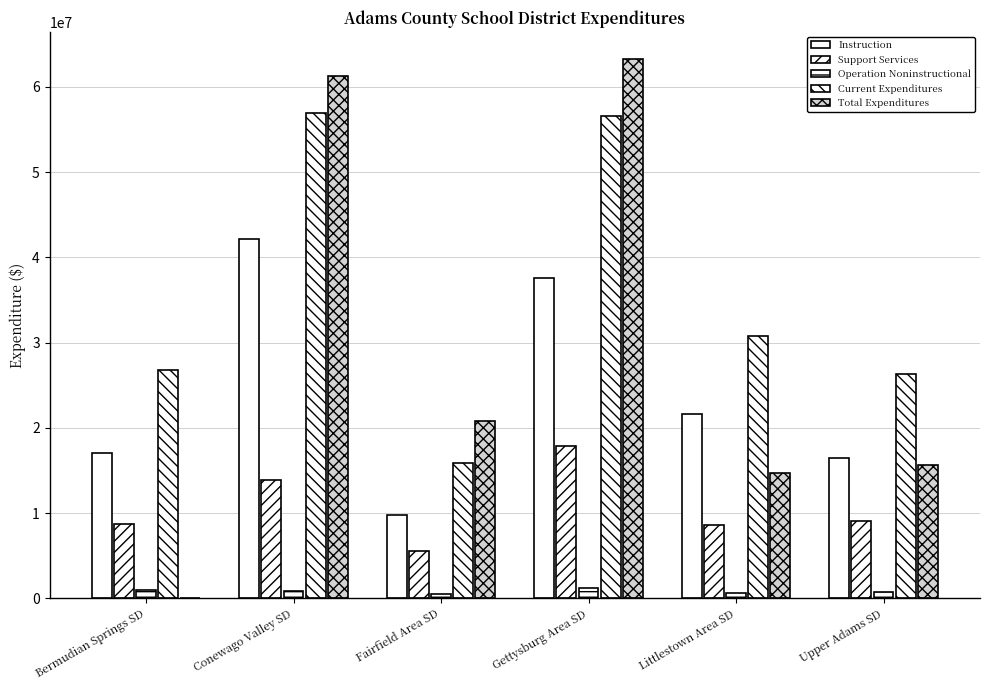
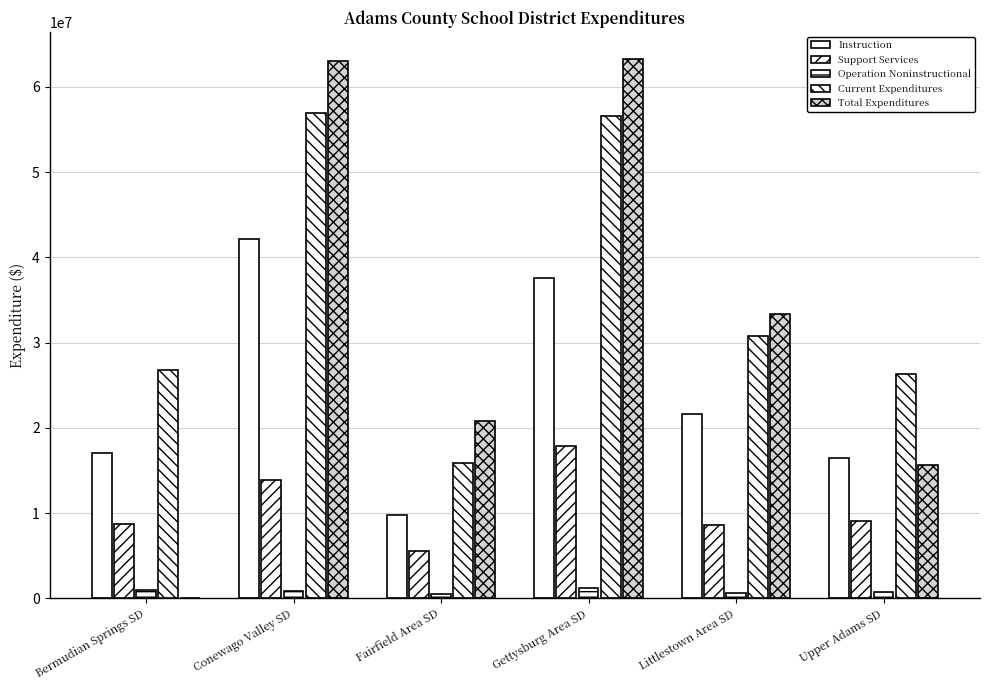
  {
    "Total Expenditures": {
-     "Conewago Valley SD": 61000000,
+     "Conewago Valley SD": 63000000,
      "Fairfield Area SD": 21000000,
      "Gettysburg Area SD": 63000000,
-     "Littlestown Area SD": 15000000,
+     "Littlestown Area SD": 33000000,
      "Upper Adams SD": 16000000
    }
  }
